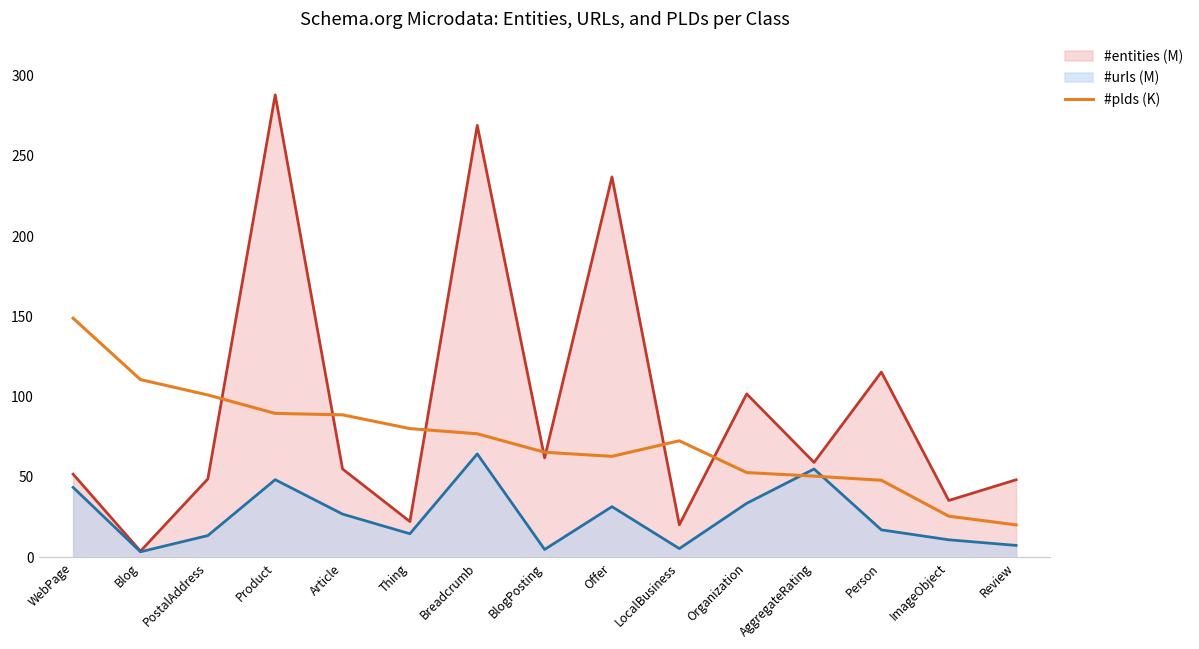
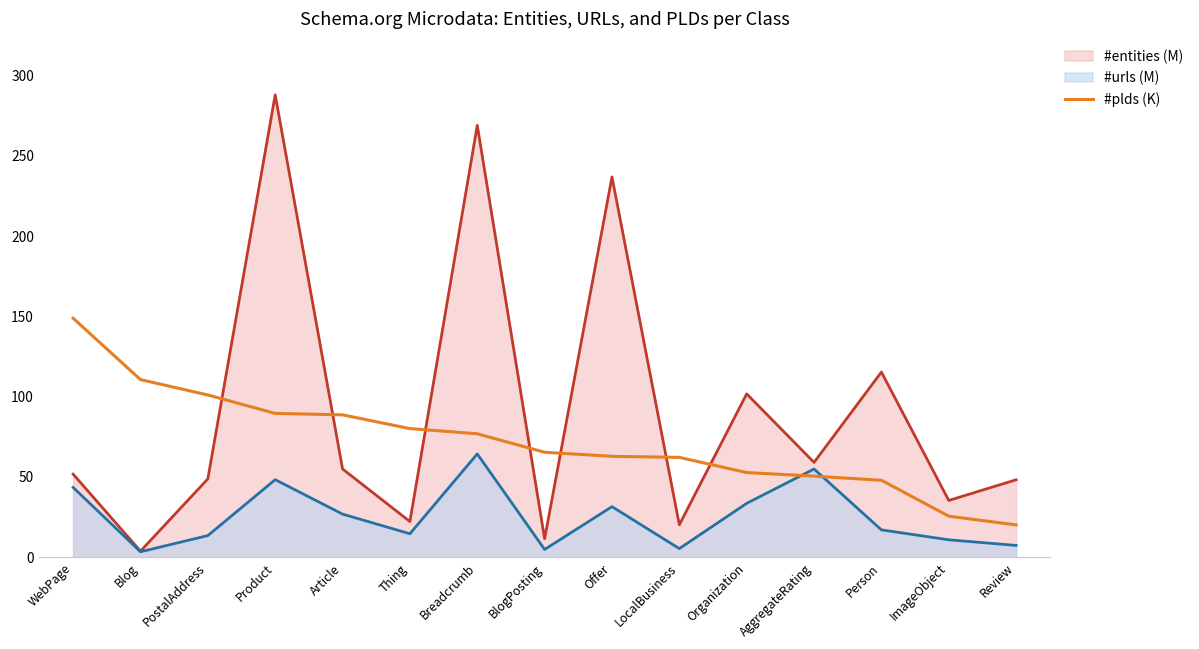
  {
    "#entities (M)": {
      "WebPage": 52,
      "PostalAddress": 49,
      "Product": 288,
      "Article": 55,
      "Thing": 22,
      "Breadcrumb": 269,
-     "BlogPosting": 62,
+     "BlogPosting": 11,
      "Offer": 237,
      "LocalBusiness": 20,
      "Organization": 102,
      "AggregateRating": 59,
      "Person": 115,
      "ImageObject": 35,
      "Review": 48
    },
    "#urls (M)": {
      "WebPage": 43,
      "PostalAddress": 13,
      "Product": 48,
      "Article": 27,
      "Thing": 15,
      "Breadcrumb": 64,
      "BlogPosting": 5,
      "Offer": 32,
      "LocalBusiness": 5,
      "Organization": 34,
      "AggregateRating": 55,
      "Person": 17,
      "ImageObject": 11,
      "Review": 7
    },
    "#plds (K)": {
      "WebPage": 149,
      "Blog": 111,
      "PostalAddress": 101,
      "Product": 90,
      "Article": 89,
      "Thing": 80,
      "Breadcrumb": 77,
      "BlogPosting": 65,
      "Offer": 63,
-     "LocalBusiness": 73,
+     "LocalBusiness": 62,
      "Organization": 53,
      "AggregateRating": 51,
      "Person": 48,
      "ImageObject": 26,
      "Review": 20
    }
  }
